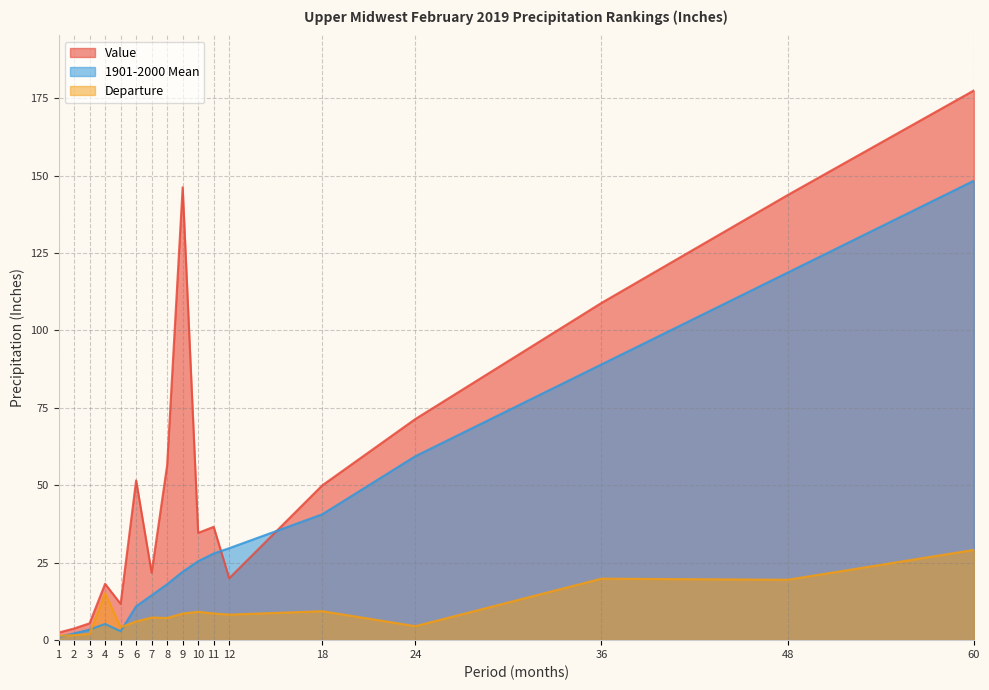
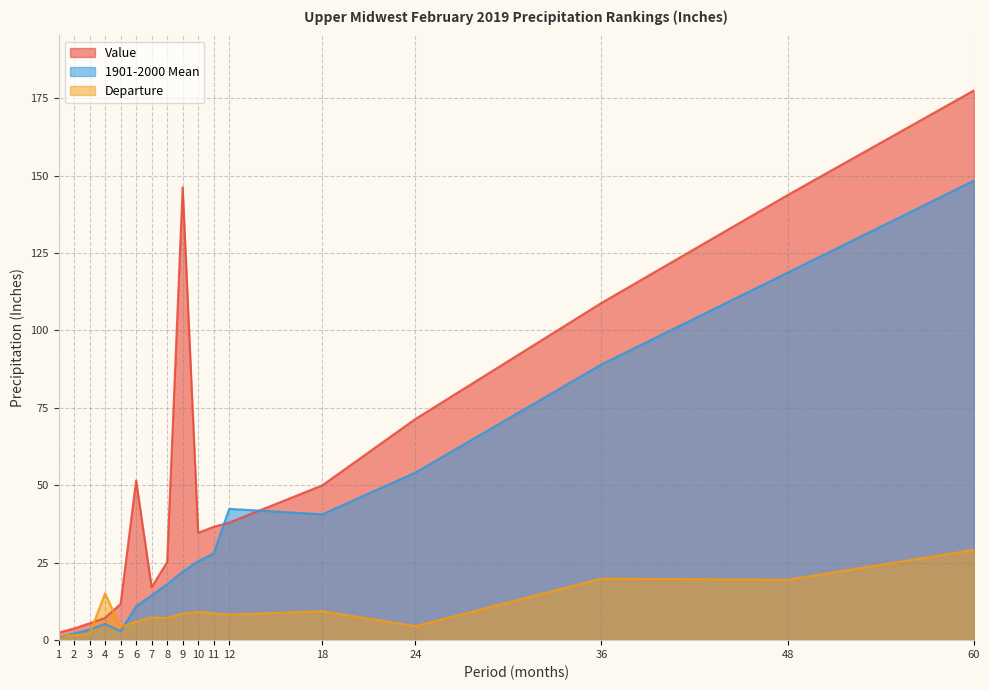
  {
    "Value": {
      "1": 2,
      "2": 4,
      "3": 5,
-     "4": 18,
+     "4": 7,
      "5": 12,
      "6": 52,
-     "7": 22,
-     "8": 57,
+     "7": 17,
+     "8": 25,
      "9": 146,
      "10": 35,
      "11": 37,
-     "12": 20,
+     "12": 38,
      "18": 50,
      "24": 71,
      "36": 109,
      "48": 144,
      "60": 177
    },
    "1901-2000 Mean": {
      "3": 3,
      "4": 5,
      "5": 3,
      "6": 11,
      "7": 14,
      "8": 18,
      "9": 22,
      "10": 25,
      "11": 28,
-     "12": 30,
+     "12": 42,
      "18": 41,
-     "24": 59,
+     "24": 54,
      "36": 89,
      "48": 119,
      "60": 148
    },
    "Departure": {
      "3": 2,
      "4": 15,
      "5": 4,
      "6": 6,
      "7": 7,
      "8": 7,
      "9": 9,
      "10": 9,
      "11": 9,
      "12": 8,
      "18": 9,
      "24": 5,
      "36": 20,
      "48": 20,
      "60": 29
    }
  }
